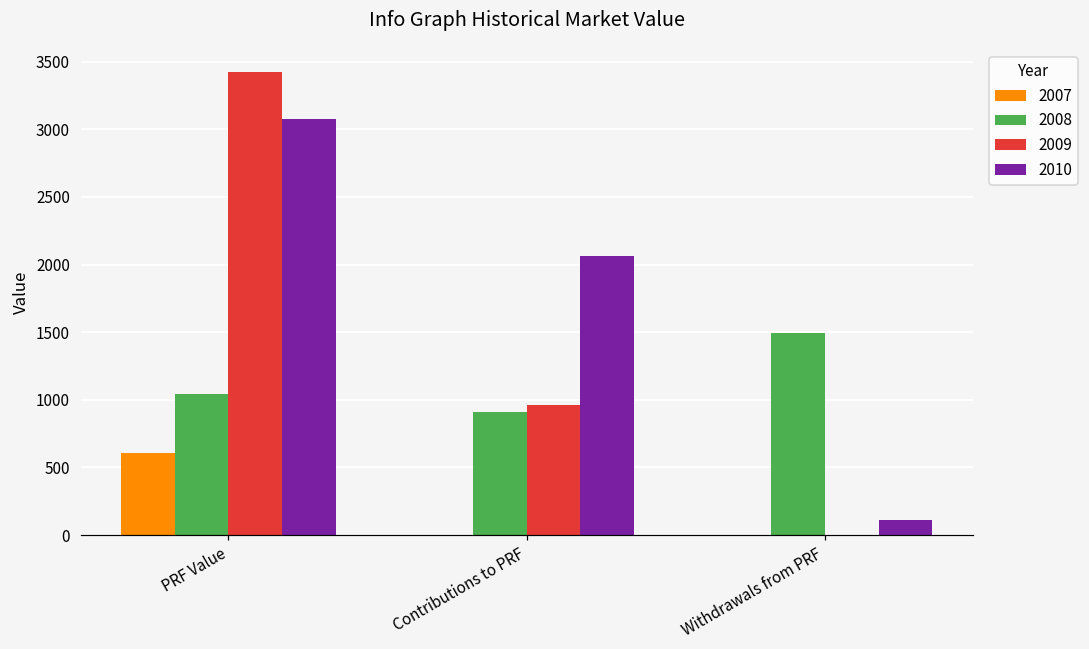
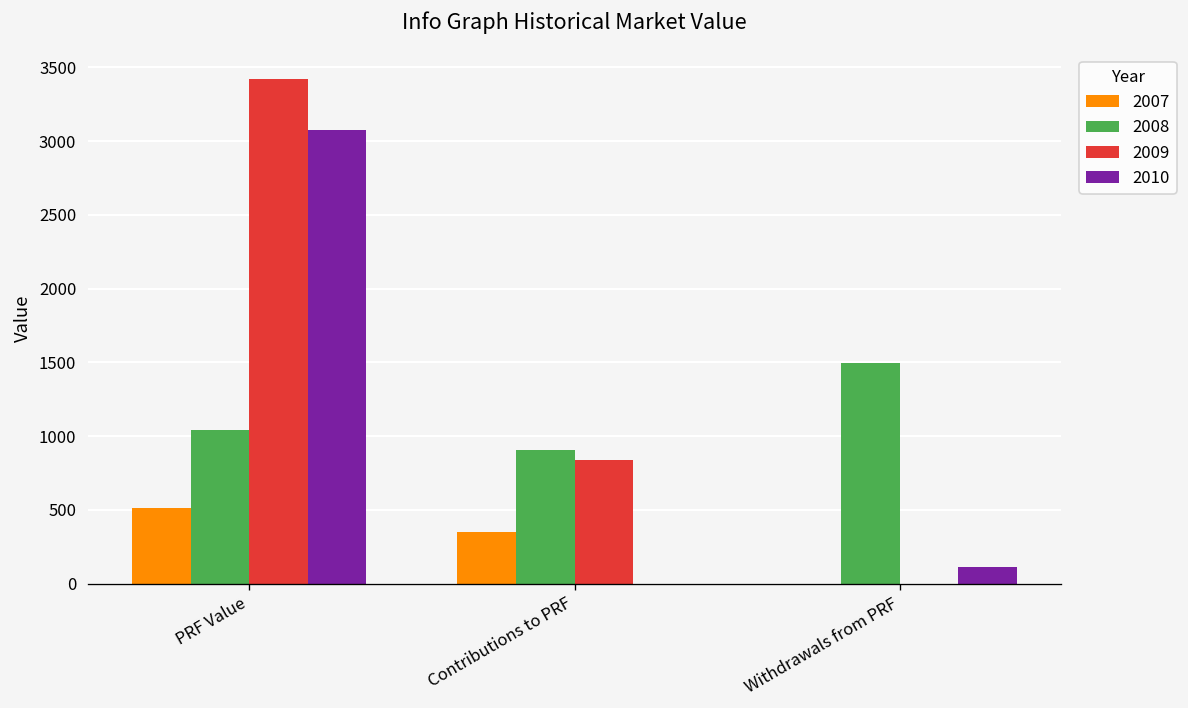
  {
    "2007": {
-     "PRF Value": 610,
-     "Contributions to PRF": 0,
+     "PRF Value": 510,
+     "Contributions to PRF": 350,
      "Withdrawals from PRF": 0
    },
    "2008": {
      "PRF Value": 1040,
      "Contributions to PRF": 910,
      "Withdrawals from PRF": 1500
    },
    "2009": {
      "PRF Value": 3420,
-     "Contributions to PRF": 960,
+     "Contributions to PRF": 840,
      "Withdrawals from PRF": 0
    },
    "2010": {
      "PRF Value": 3080,
-     "Contributions to PRF": 2060,
+     "Contributions to PRF": 0,
      "Withdrawals from PRF": 110
    }
  }
